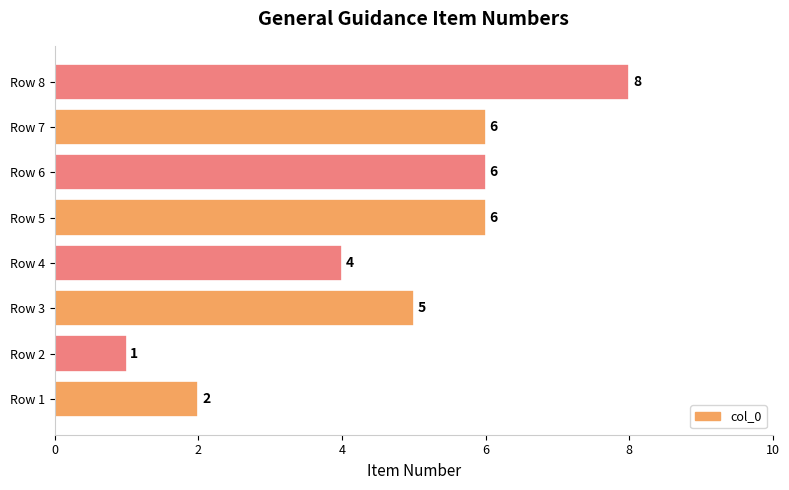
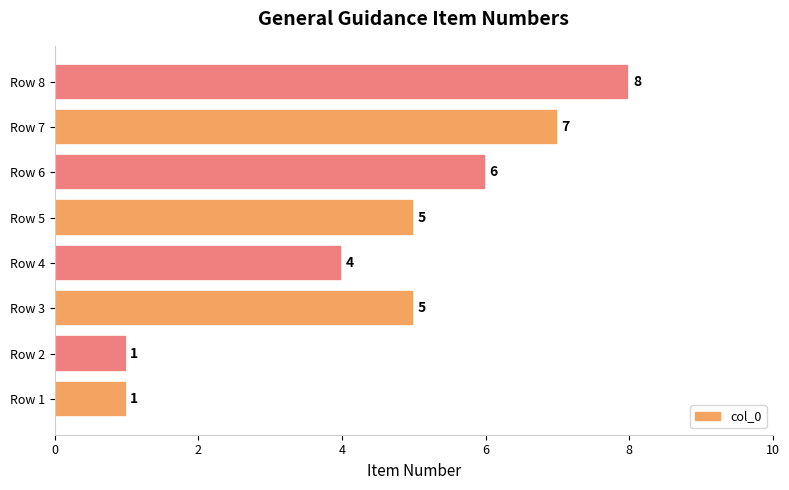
  {
    "Row 8": 8,
-   "Row 7": 6,
+   "Row 7": 7,
    "Row 6": 6,
-   "Row 5": 6,
+   "Row 5": 5,
    "Row 4": 4,
    "Row 3": 5,
    "Row 2": 1,
-   "Row 1": 2
+   "Row 1": 1
  }
